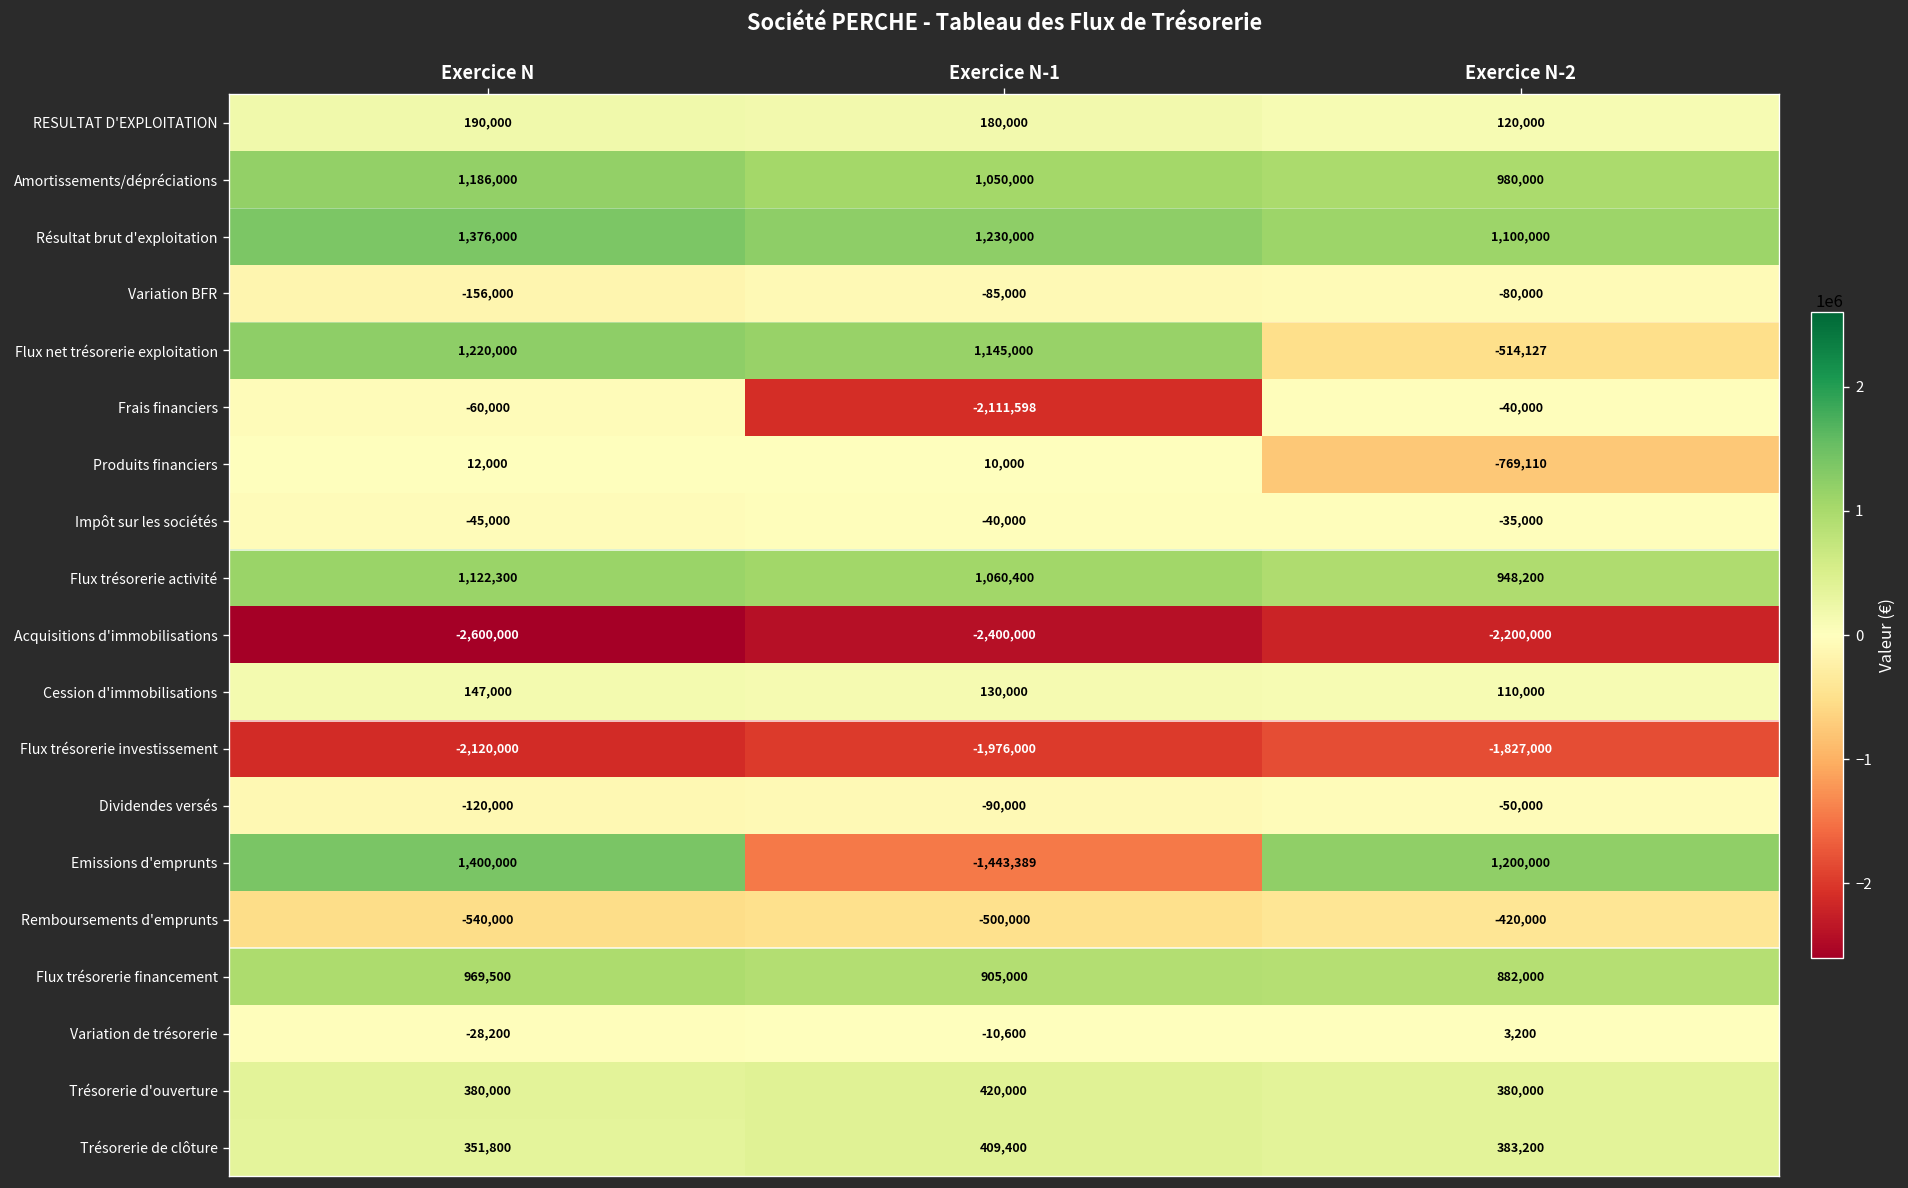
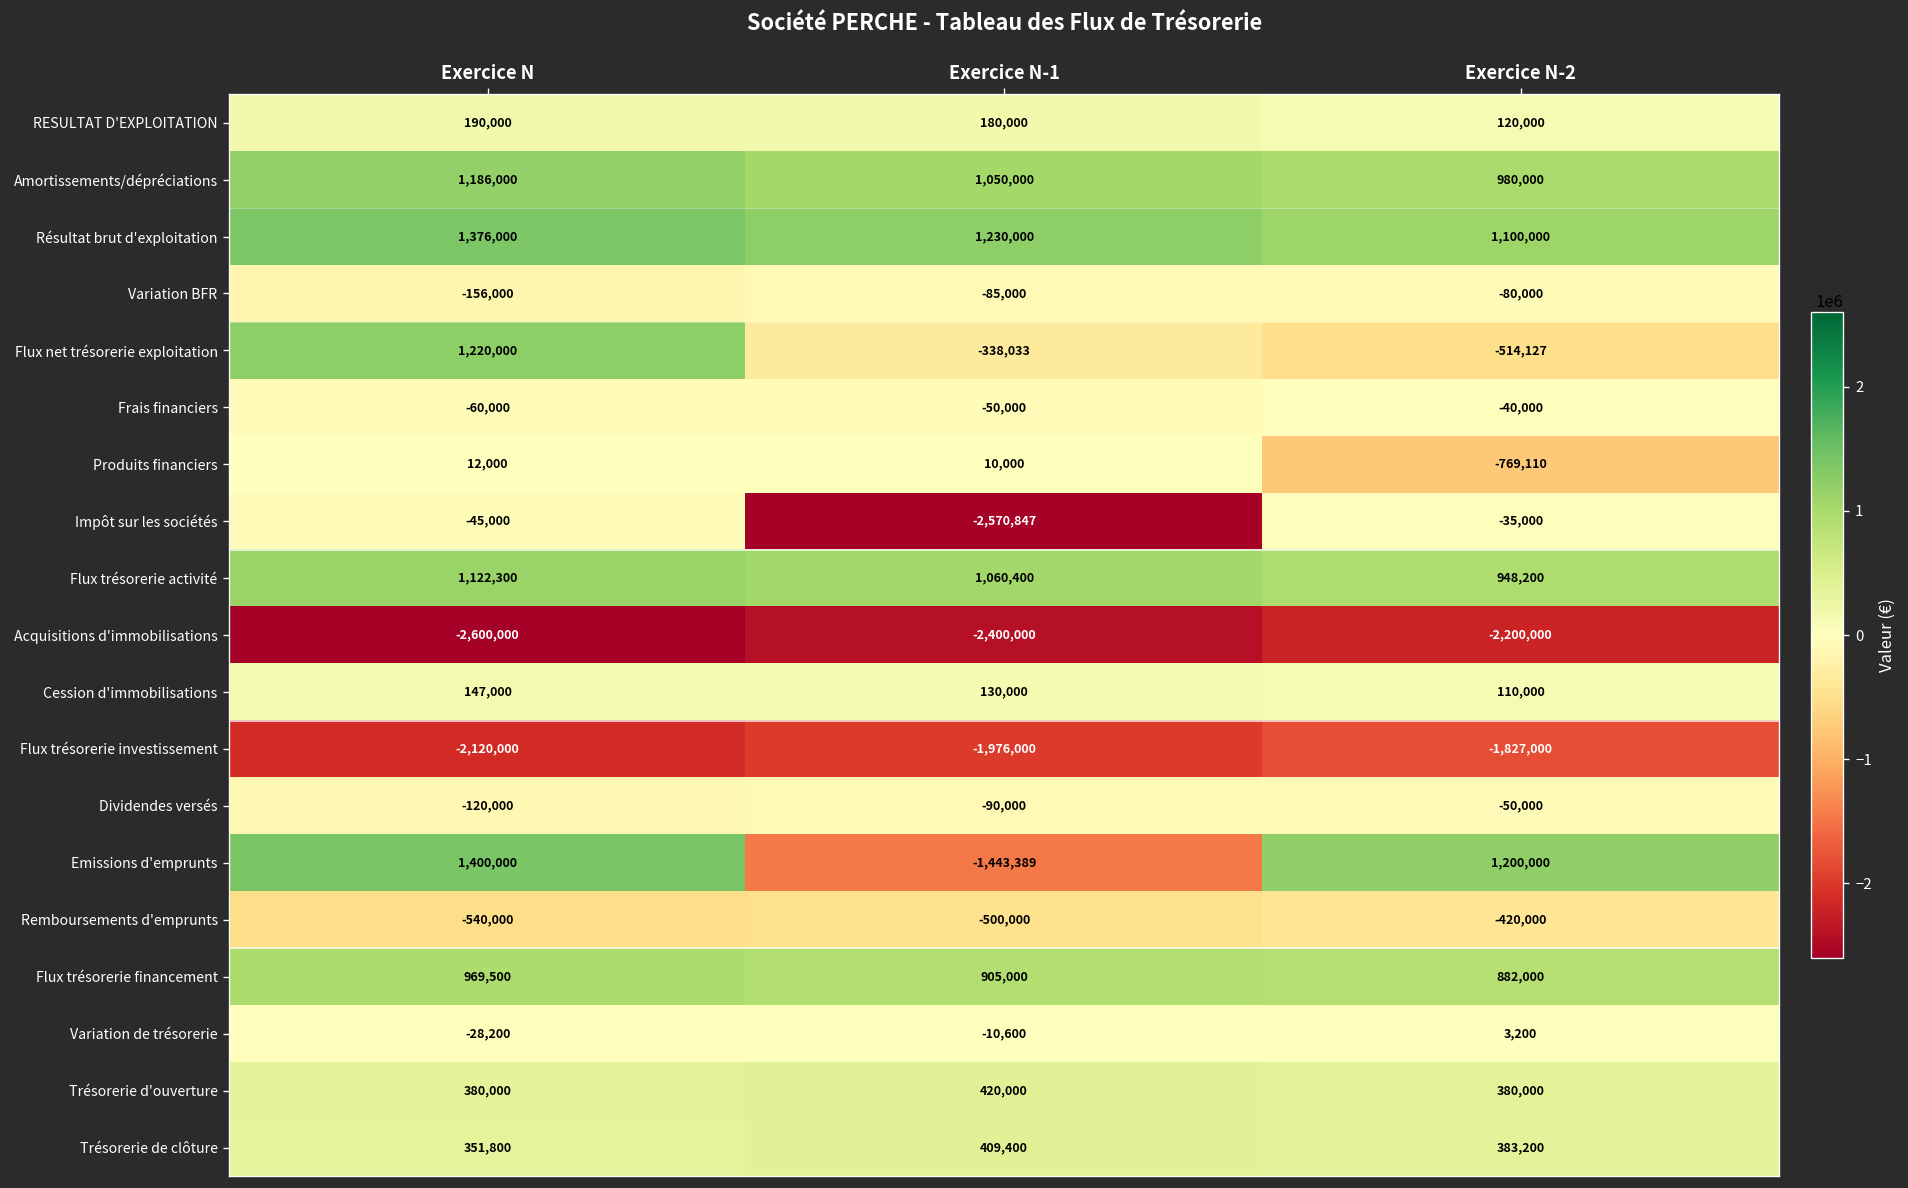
  {
    "RESULTAT D'EXPLOITATION": {
      "Exercice N": "190,000",
      "Exercice N-1": "180,000",
      "Exercice N-2": "120,000"
    },
    "Amortissements/dépréciations": {
      "Exercice N": "1,186,000",
      "Exercice N-1": "1,050,000",
      "Exercice N-2": "980,000"
    },
    "Résultat brut d'exploitation": {
      "Exercice N": "1,376,000",
      "Exercice N-1": "1,230,000",
      "Exercice N-2": "1,100,000"
    },
    "Variation BFR": {
      "Exercice N": "-156,000",
      "Exercice N-1": "-85,000",
      "Exercice N-2": "-80,000"
    },
    "Flux net trésorerie exploitation": {
      "Exercice N": "1,220,000",
-     "Exercice N-1": "1,145,000",
+     "Exercice N-1": "-338,033",
      "Exercice N-2": "-514,127"
    },
    "Frais financiers": {
      "Exercice N": "-60,000",
-     "Exercice N-1": "-2,111,598",
+     "Exercice N-1": "-50,000",
      "Exercice N-2": "-40,000"
    },
    "Produits financiers": {
      "Exercice N": "12,000",
      "Exercice N-1": "10,000",
      "Exercice N-2": "-769,110"
    },
    "Impôt sur les sociétés": {
      "Exercice N": "-45,000",
-     "Exercice N-1": "-40,000",
+     "Exercice N-1": "-2,570,847",
      "Exercice N-2": "-35,000"
    },
    "Flux trésorerie activité": {
      "Exercice N": "1,122,300",
      "Exercice N-1": "1,060,400",
      "Exercice N-2": "948,200"
    },
    "Acquisitions d'immobilisations": {
      "Exercice N": "-2,600,000",
      "Exercice N-1": "-2,400,000",
      "Exercice N-2": "-2,200,000"
    },
    "Cession d'immobilisations": {
      "Exercice N": "147,000",
      "Exercice N-1": "130,000",
      "Exercice N-2": "110,000"
    },
    "Flux trésorerie investissement": {
      "Exercice N": "-2,120,000",
      "Exercice N-1": "-1,976,000",
      "Exercice N-2": "-1,827,000"
    },
    "Dividendes versés": {
      "Exercice N": "-120,000",
      "Exercice N-1": "-90,000",
      "Exercice N-2": "-50,000"
    },
    "Emissions d'emprunts": {
      "Exercice N": "1,400,000",
      "Exercice N-1": "-1,443,389",
      "Exercice N-2": "1,200,000"
    },
    "Remboursements d'emprunts": {
      "Exercice N": "-540,000",
      "Exercice N-1": "-500,000",
      "Exercice N-2": "-420,000"
    },
    "Flux trésorerie financement": {
      "Exercice N": "969,500",
      "Exercice N-1": "905,000",
      "Exercice N-2": "882,000"
    },
    "Variation de trésorerie": {
      "Exercice N": "-28,200",
      "Exercice N-1": "-10,600",
      "Exercice N-2": "3,200"
    },
    "Trésorerie d'ouverture": {
      "Exercice N": "380,000",
      "Exercice N-1": "420,000",
      "Exercice N-2": "380,000"
    },
    "Trésorerie de clôture": {
      "Exercice N": "351,800",
      "Exercice N-1": "409,400",
      "Exercice N-2": "383,200"
    }
  }
